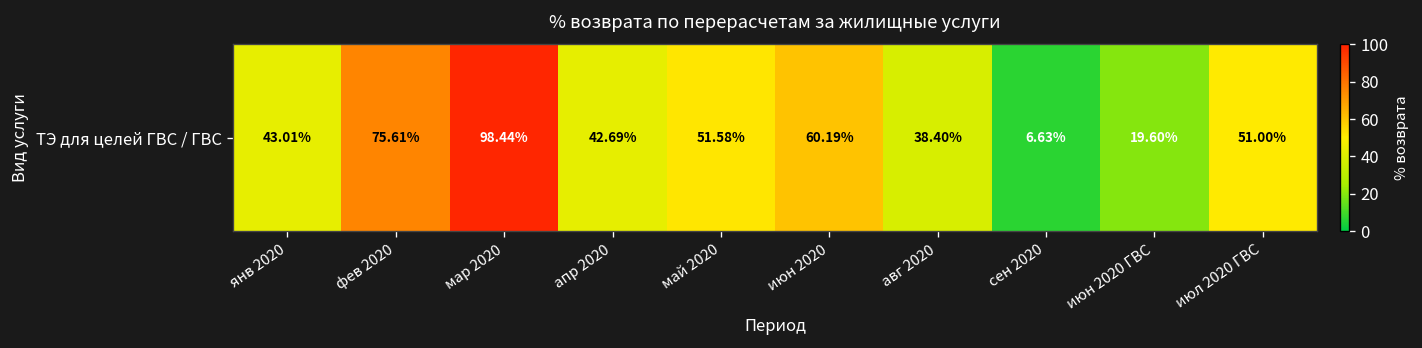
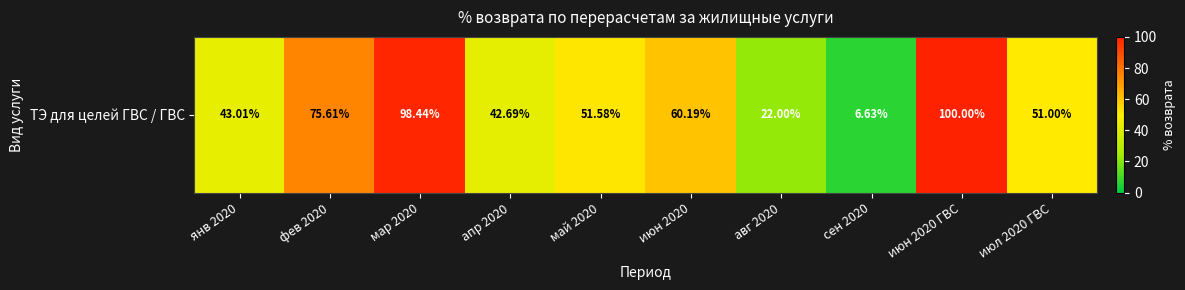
  {
    "ТЭ для целей ГВС / ГВС": {
      "янв 2020": "43.01%",
      "фев 2020": "75.61%",
      "мар 2020": "98.44%",
      "апр 2020": "42.69%",
      "май 2020": "51.58%",
      "июн 2020": "60.19%",
-     "авг 2020": "38.40%",
+     "авг 2020": "22.00%",
      "сен 2020": "6.63%",
-     "июн 2020 ГВС": "19.60%",
+     "июн 2020 ГВС": "100.00%",
      "июл 2020 ГВС": "51.00%"
    }
  }
